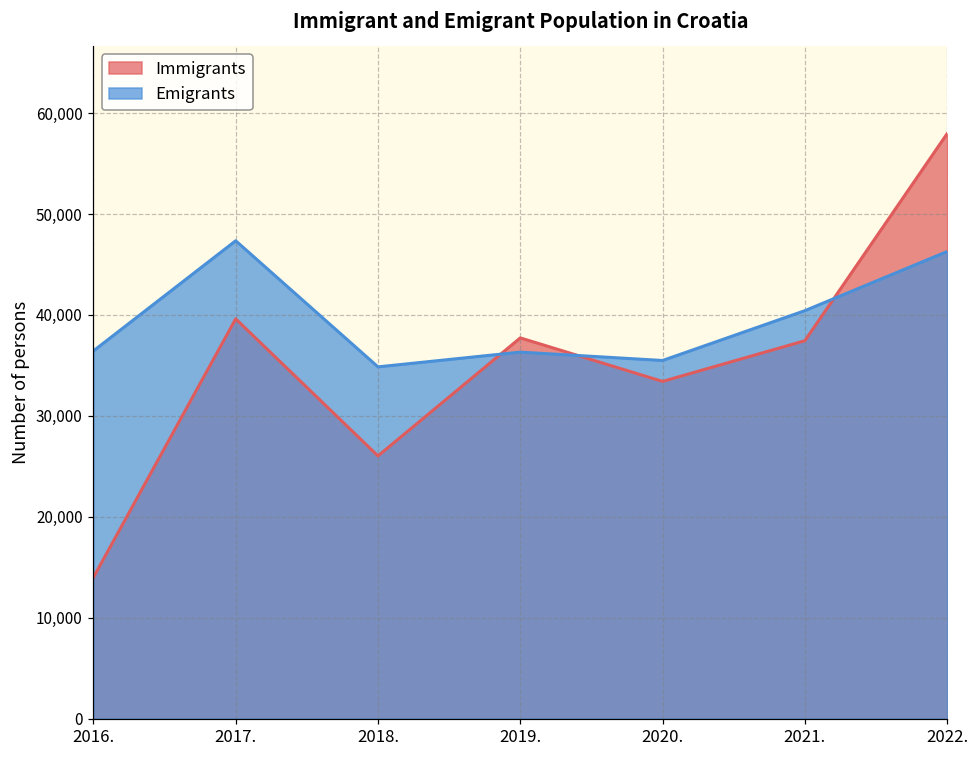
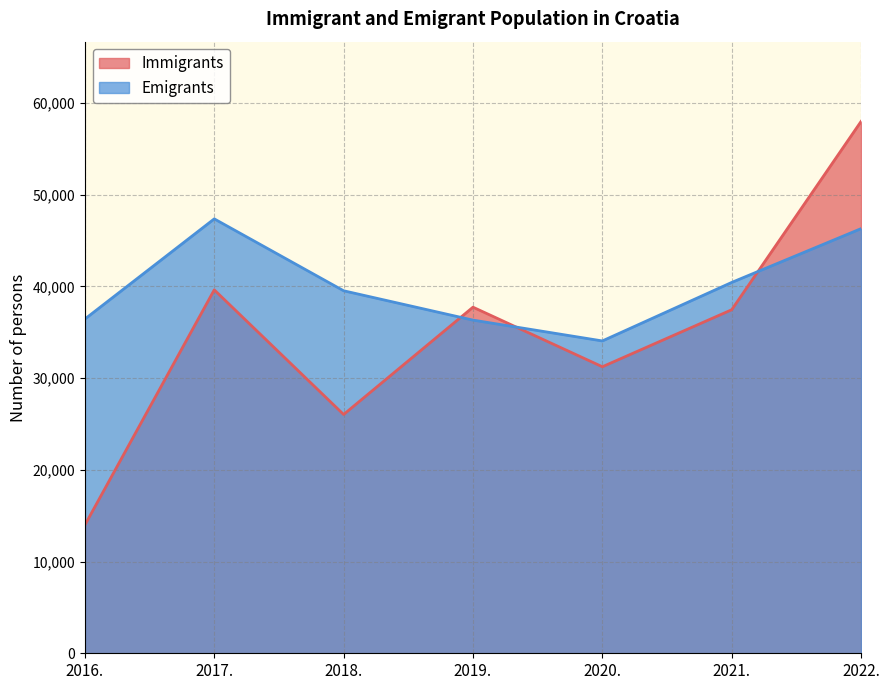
  {
    "Immigrants": {
      "2016.": "14,000",
      "2017.": "40,000",
      "2018.": "26,000",
      "2019.": "38,000",
-     "2020.": "33,000",
+     "2020.": "31,000",
      "2021.": "37,000",
      "2022.": "58,000"
    },
    "Emigrants": {
      "2016.": "36,000",
      "2017.": "47,000",
-     "2018.": "35,000",
+     "2018.": "40,000",
      "2019.": "36,000",
-     "2020.": "35,000",
+     "2020.": "34,000",
      "2021.": "40,000",
      "2022.": "46,000"
    }
  }
